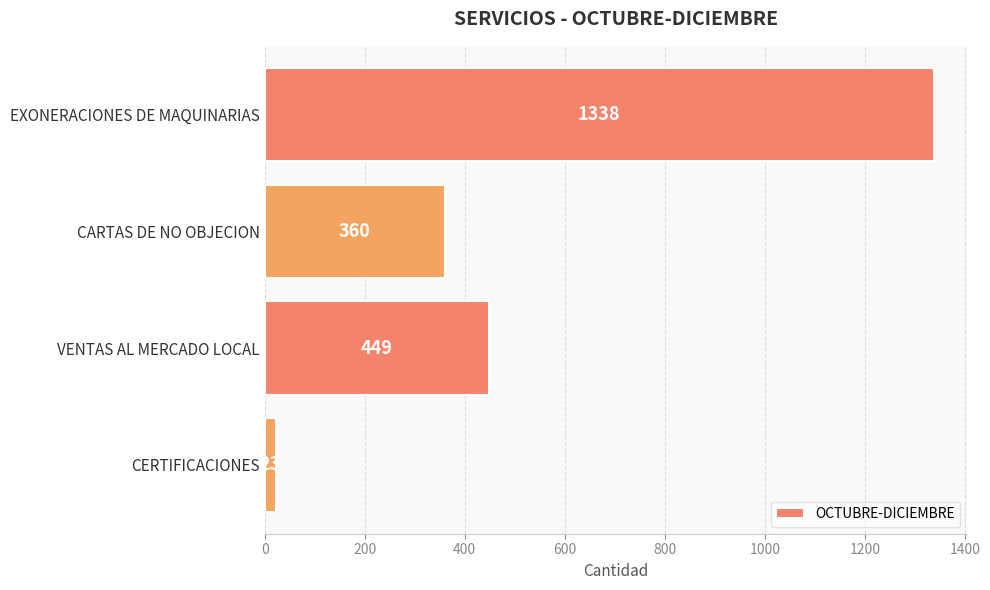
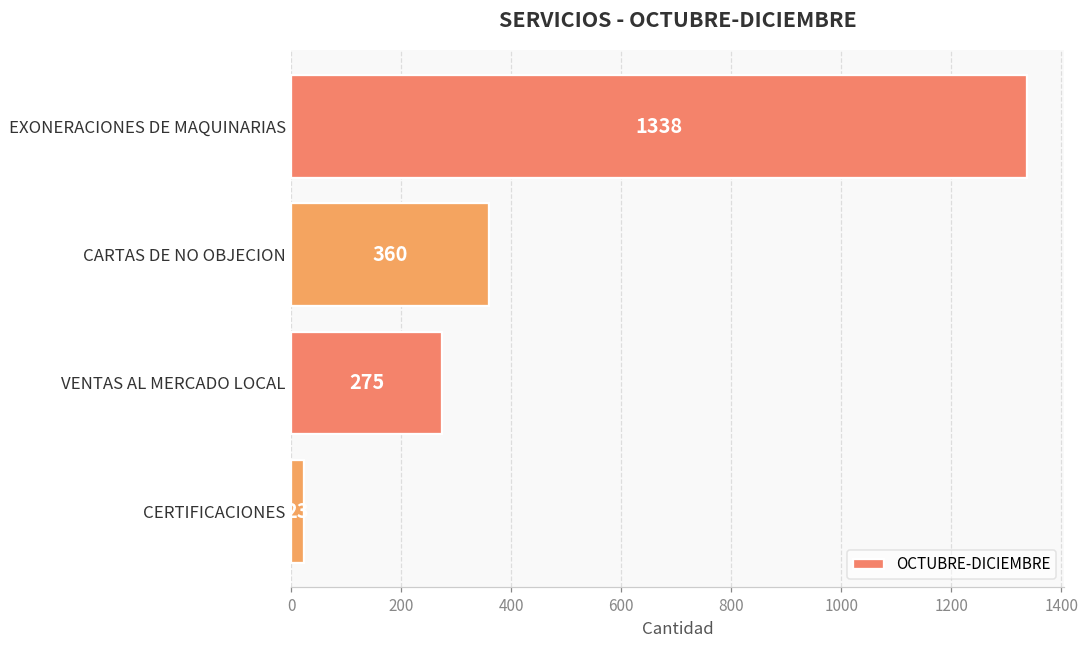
  {
    "EXONERACIONES DE MAQUINARIAS": 1338,
    "CARTAS DE NO OBJECION": 360,
-   "VENTAS AL MERCADO LOCAL": 449
+   "VENTAS AL MERCADO LOCAL": 275
  }
